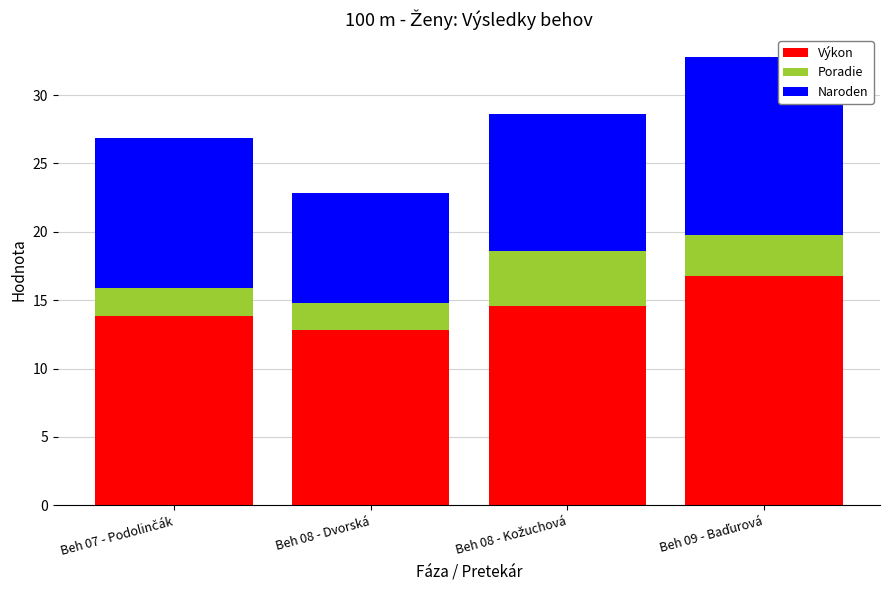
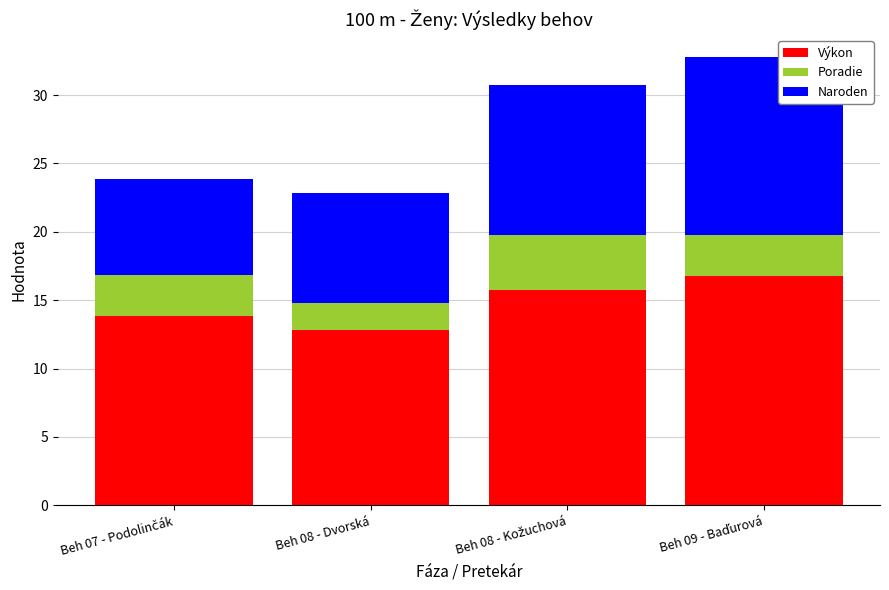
  {
    "Výkon": {
      "Beh 07 - Podolinčák": 13.9,
      "Beh 08 - Dvorská": 12.8,
-     "Beh 08 - Kožuchová": 14.6,
+     "Beh 08 - Kožuchová": 15.8,
      "Beh 09 - Baďurová": 16.8
    },
    "Poradie": {
-     "Beh 07 - Podolinčák": 2,
+     "Beh 07 - Podolinčák": 3,
      "Beh 08 - Dvorská": 2,
      "Beh 08 - Kožuchová": 4,
      "Beh 09 - Baďurová": 3
    },
    "Naroden": {
-     "Beh 07 - Podolinčák": 11,
+     "Beh 07 - Podolinčák": 7,
      "Beh 08 - Dvorská": 8,
-     "Beh 08 - Kožuchová": 10,
+     "Beh 08 - Kožuchová": 11,
      "Beh 09 - Baďurová": 13
    }
  }
